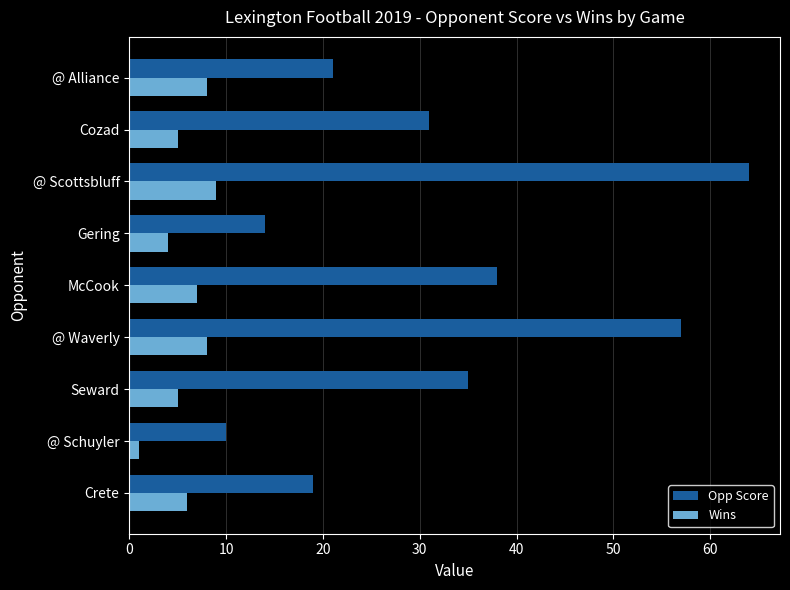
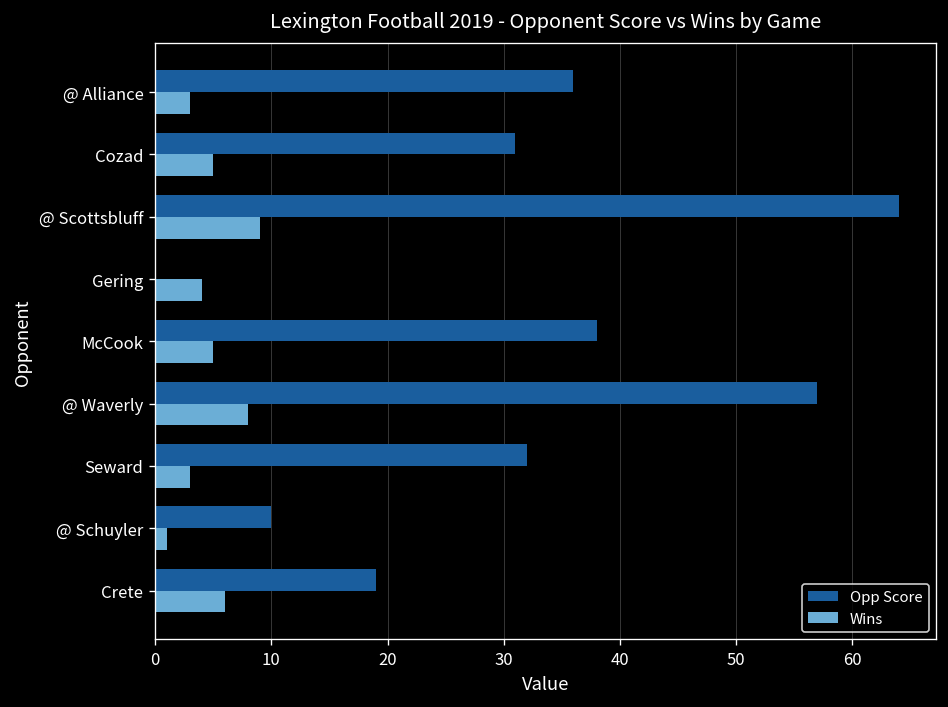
  {
    "Opp Score": {
-     "@ Alliance": 21,
+     "@ Alliance": 36,
      "Cozad": 31,
      "@ Scottsbluff": 64,
-     "Gering": 14,
+     "Gering": 0,
      "McCook": 38,
      "@ Waverly": 57,
-     "Seward": 35,
+     "Seward": 32,
      "@ Schuyler": 10,
      "Crete": 19
    },
    "Wins": {
-     "@ Alliance": 8,
+     "@ Alliance": 3,
      "Cozad": 5,
      "@ Scottsbluff": 9,
      "Gering": 4,
-     "McCook": 7,
+     "McCook": 5,
      "@ Waverly": 8,
-     "Seward": 5,
+     "Seward": 3,
      "@ Schuyler": 1,
      "Crete": 6
    }
  }
